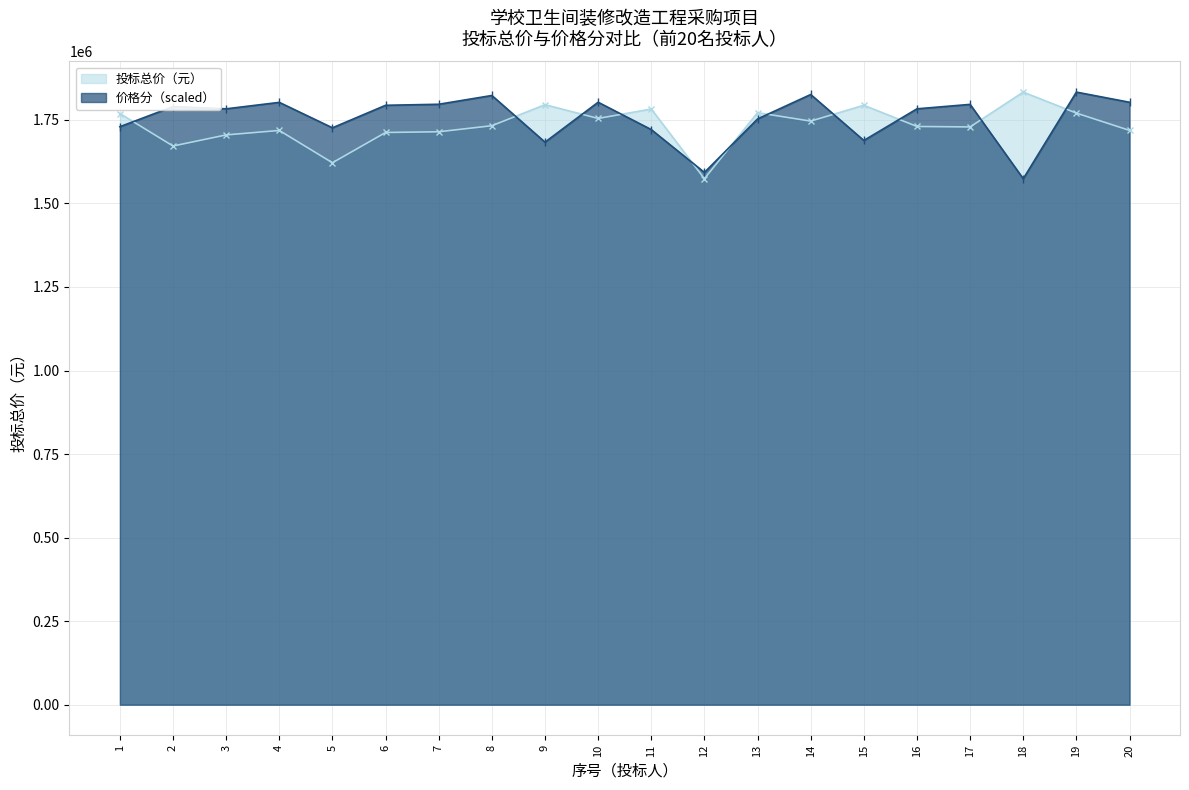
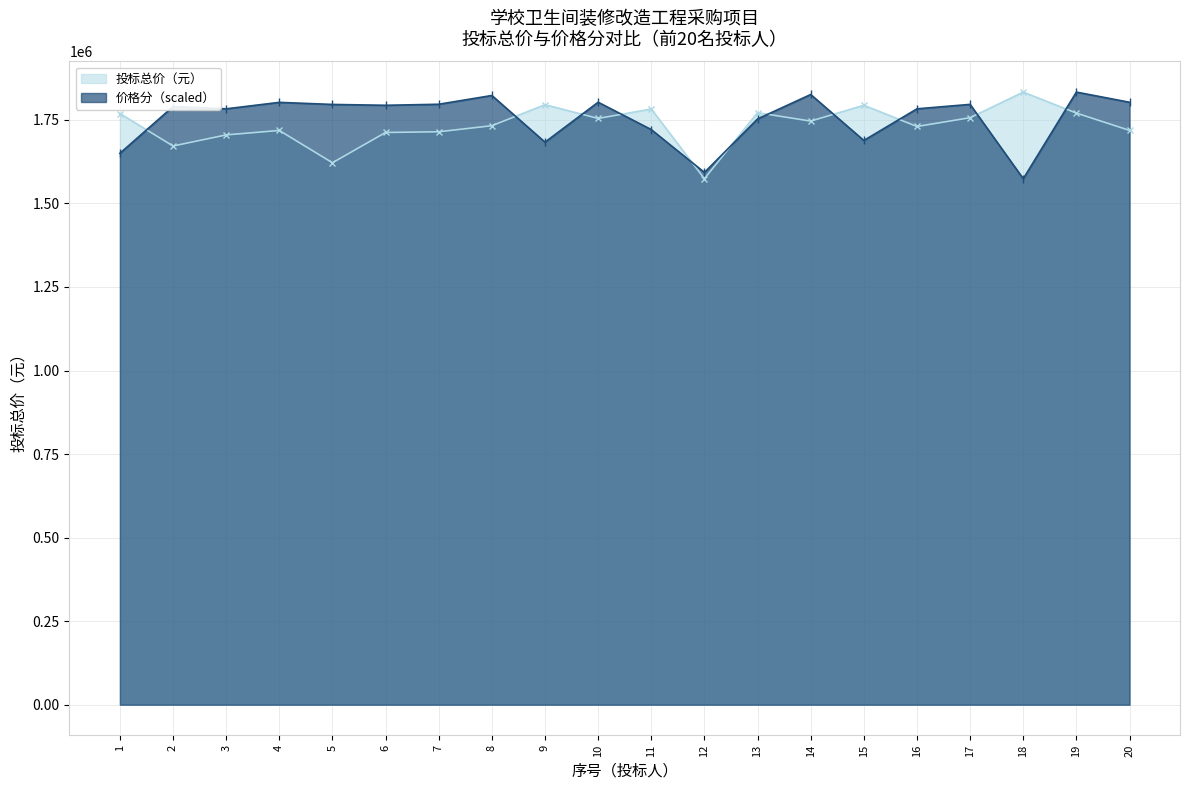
  {
    "投标总价（元）": {
      "1": 1770000,
      "2": 1670000,
      "3": 1710000,
      "4": 1720000,
      "5": 1620000,
      "6": 1710000,
      "7": 1710000,
      "8": 1730000,
      "9": 1800000,
      "10": 1750000,
      "11": 1780000,
      "12": 1570000,
      "13": 1770000,
      "14": 1750000,
      "15": 1790000,
      "16": 1730000,
-     "17": 1730000,
+     "17": 1760000,
      "18": 1830000,
      "19": 1770000,
      "20": 1720000
    },
    "价格分（scaled）": {
-     "1": 1730000,
+     "1": 1650000,
      "3": 1780000,
      "4": 1800000,
-     "5": 1730000,
+     "5": 1800000,
      "6": 1790000,
      "7": 1800000,
      "8": 1820000,
      "9": 1680000,
      "10": 1800000,
      "11": 1720000,
      "12": 1590000,
      "13": 1750000,
      "14": 1830000,
      "15": 1690000,
      "16": 1780000,
      "17": 1800000,
      "18": 1570000,
      "19": 1830000,
      "20": 1800000
    }
  }
